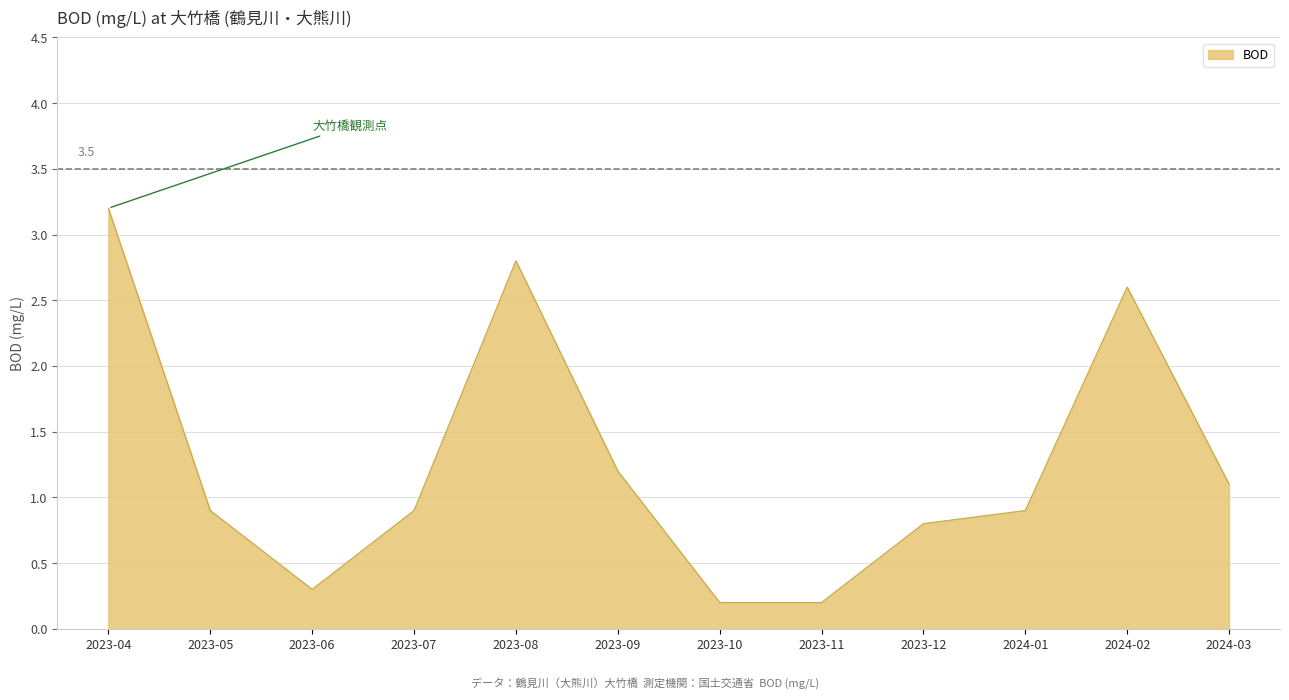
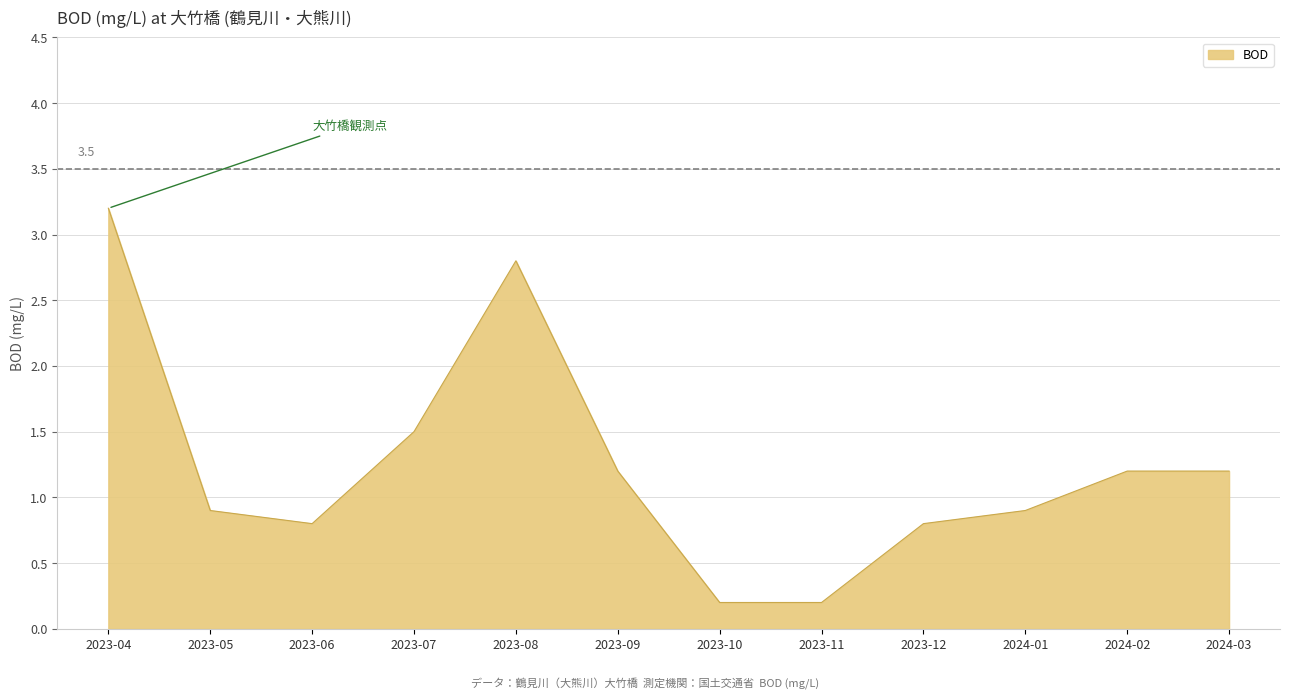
  {
    "2023-04": 3.2,
    "2023-05": 0.9,
-   "2023-06": 0.3,
-   "2023-07": 0.9,
+   "2023-06": 0.8,
+   "2023-07": 1.5,
    "2023-08": 2.8,
    "2023-09": 1.2,
    "2023-10": 0.2,
    "2023-11": 0.2,
    "2023-12": 0.8,
    "2024-01": 0.9,
-   "2024-02": 2.6,
-   "2024-03": 1.1
+   "2024-02": 1.2,
+   "2024-03": 1.2
  }
